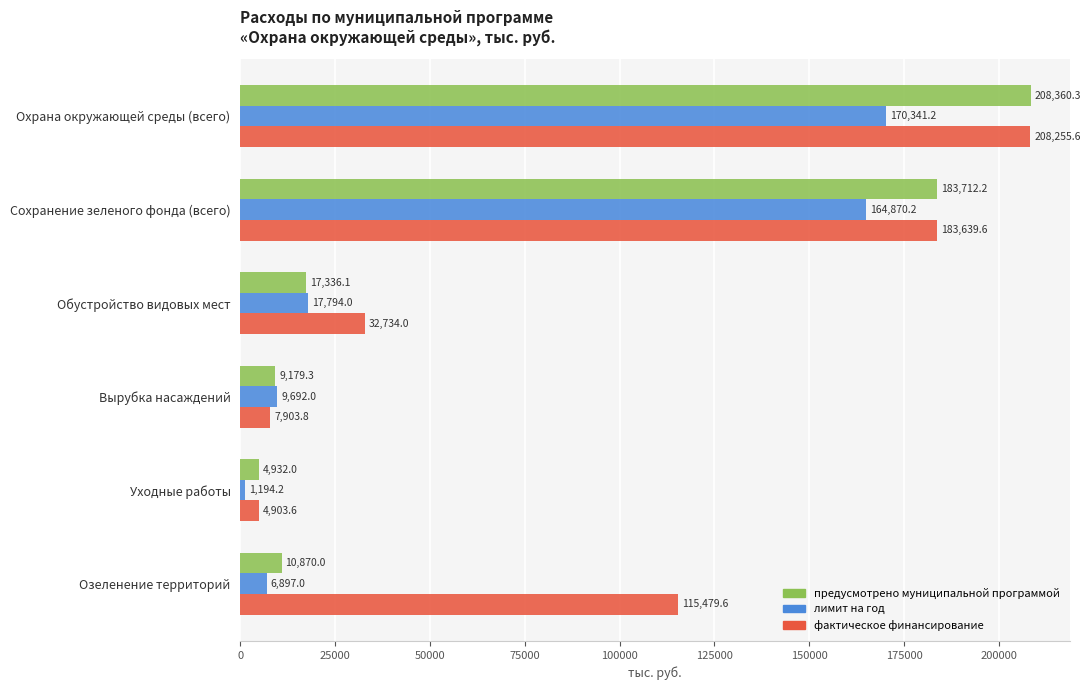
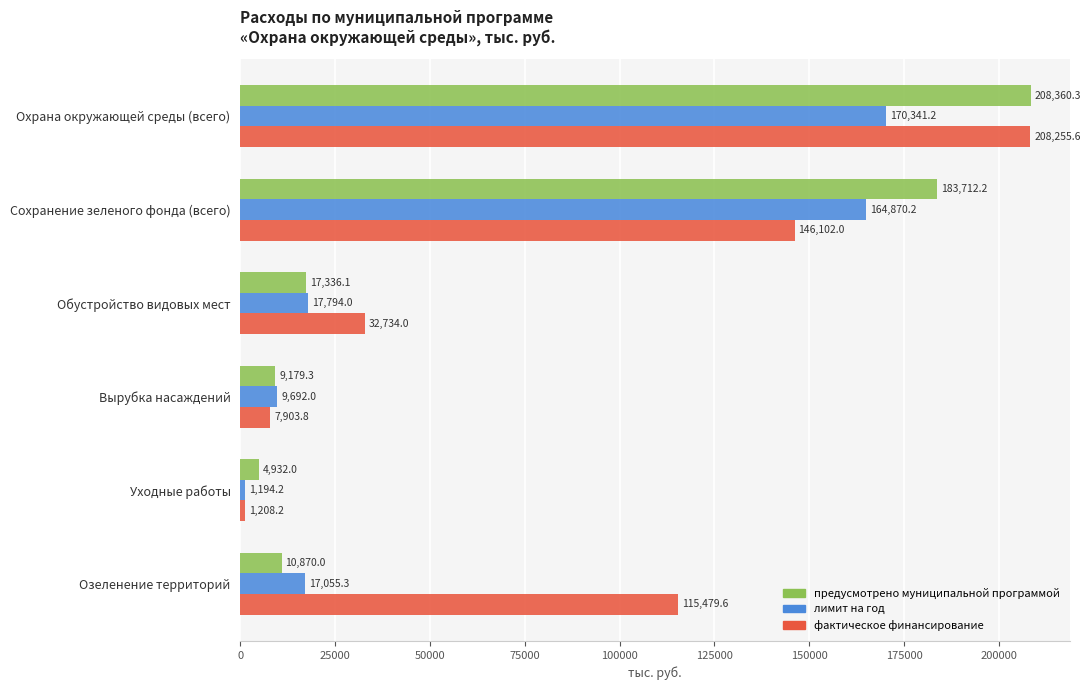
  {
    "предусмотрено муниципальной программой": {
      "Охрана окружающей среды (всего)": "208,360.3",
      "Сохранение зеленого фонда (всего)": "183,712.2",
      "Обустройство видовых мест": "17,336.1",
      "Вырубка насаждений": "9,179.3",
      "Уходные работы": "4,932.0",
      "Озеленение территорий": "10,870.0"
    },
    "лимит на год": {
      "Охрана окружающей среды (всего)": "170,341.2",
      "Сохранение зеленого фонда (всего)": "164,870.2",
      "Обустройство видовых мест": "17,794.0",
      "Вырубка насаждений": "9,692.0",
      "Уходные работы": "1,194.2",
-     "Озеленение территорий": "6,897.0"
+     "Озеленение территорий": "17,055.3"
    },
    "фактическое финансирование": {
      "Охрана окружающей среды (всего)": "208,255.6",
-     "Сохранение зеленого фонда (всего)": "183,639.6",
+     "Сохранение зеленого фонда (всего)": "146,102.0",
      "Обустройство видовых мест": "32,734.0",
      "Вырубка насаждений": "7,903.8",
-     "Уходные работы": "4,903.6",
+     "Уходные работы": "1,208.2",
      "Озеленение территорий": "115,479.6"
    }
  }
